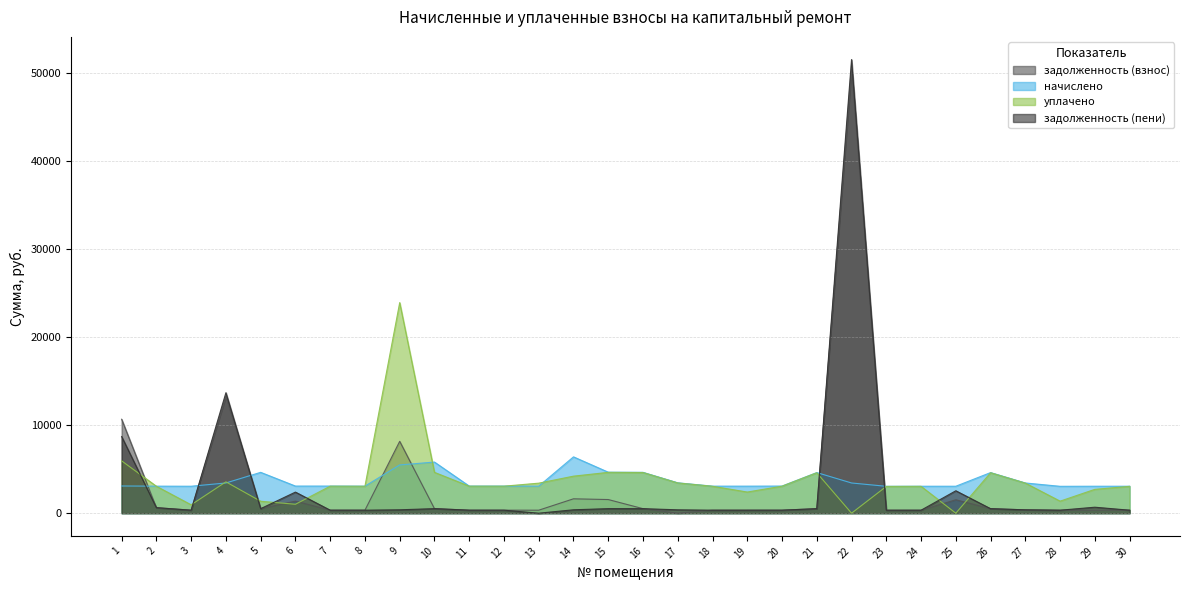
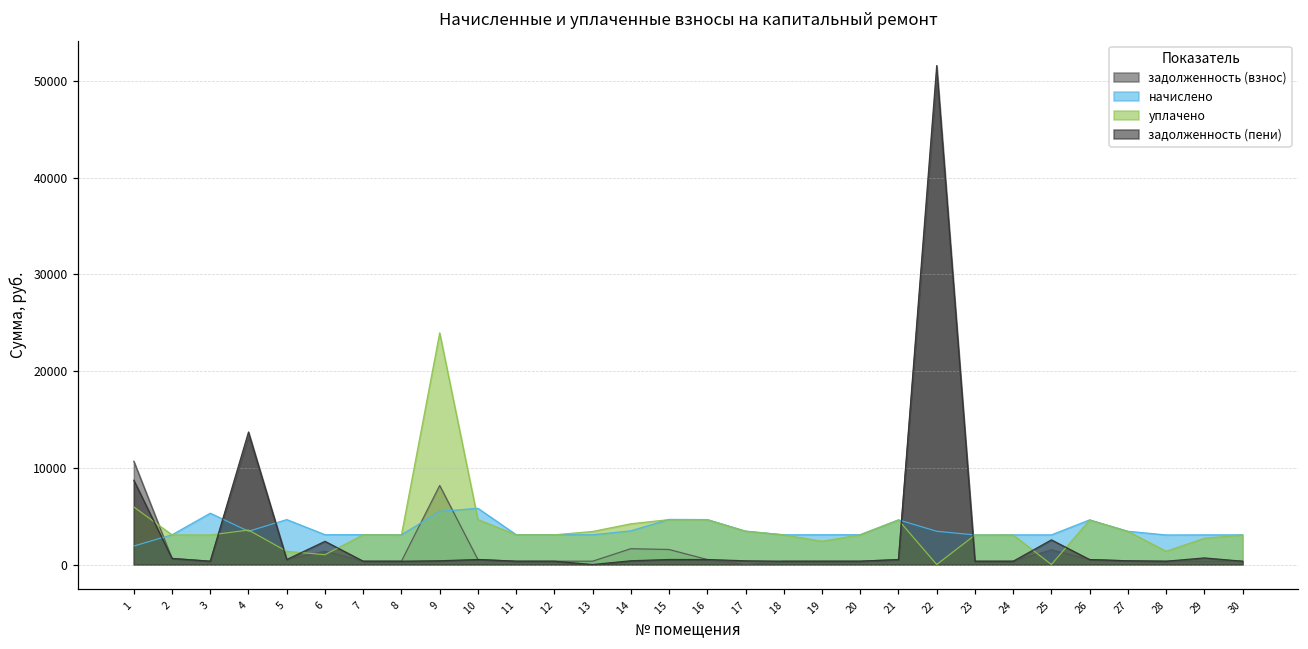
  {
    "начислено": {
-     "1": 3000,
-     "3": 3000,
+     "1": 2000,
+     "3": 5000,
      "5": 5000,
      "6": 3000,
      "9": 5000,
      "10": 6000,
      "13": 3000,
-     "14": 6000,
+     "14": 3000,
      "19": 3000,
      "22": 3000,
      "25": 3000,
      "28": 3000,
      "29": 3000
    },
    "уплачено": {
      "1": 6000,
-     "3": 1000,
+     "3": 3000,
      "5": 1000,
      "6": 1000,
      "9": 24000,
      "10": 5000,
      "13": 3000,
      "14": 4000,
      "19": 2000,
      "22": 0,
      "25": 0,
      "28": 1000,
      "29": 3000
    }
  }
